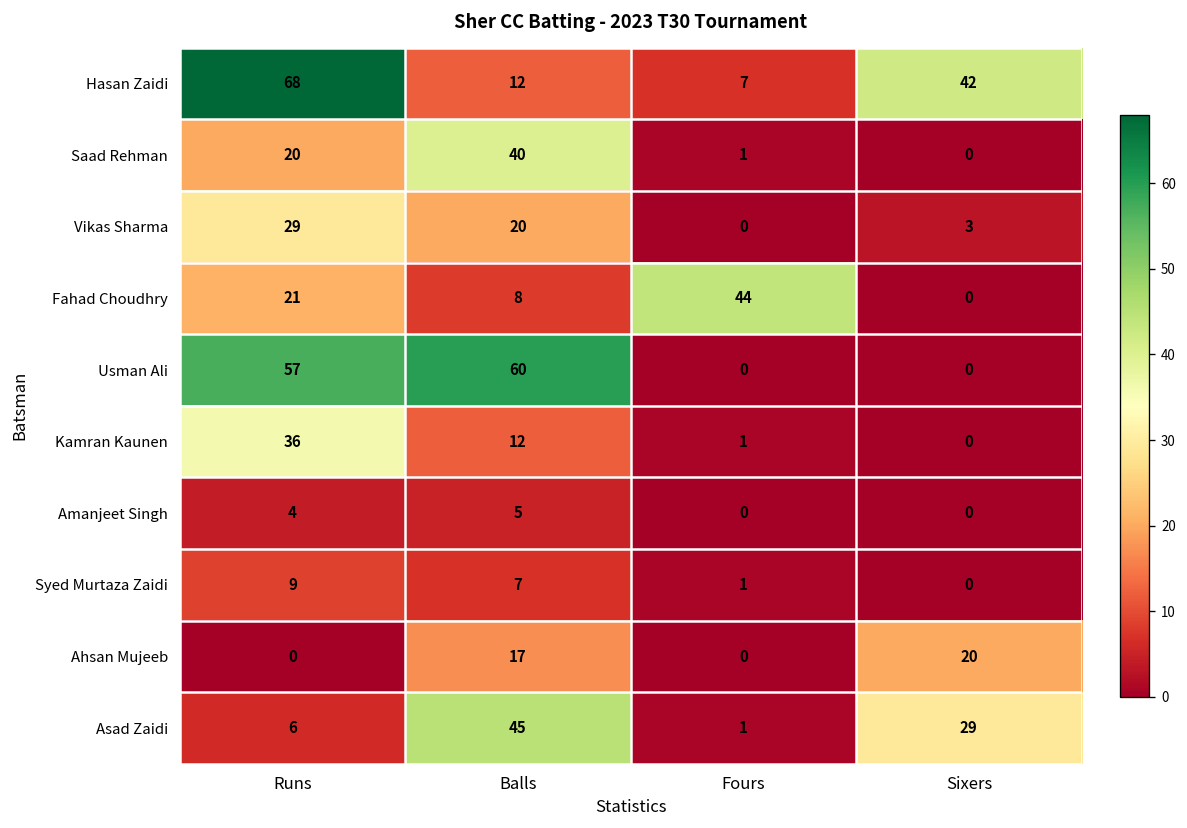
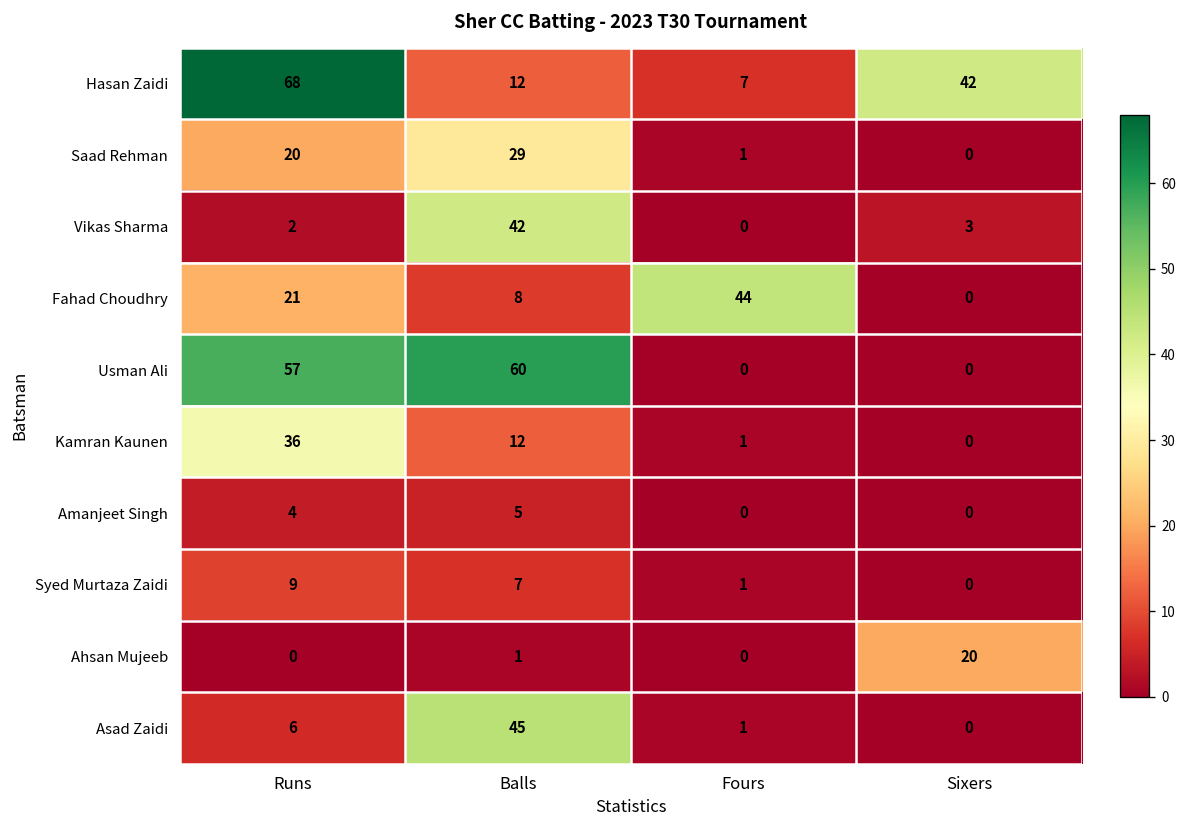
  {
    "Hasan Zaidi": {
      "Runs": 68,
      "Balls": 12,
      "Fours": 7,
      "Sixers": 42
    },
    "Saad Rehman": {
      "Runs": 20,
-     "Balls": 40,
+     "Balls": 29,
      "Fours": 1,
      "Sixers": 0
    },
    "Vikas Sharma": {
-     "Runs": 29,
-     "Balls": 20,
+     "Runs": 2,
+     "Balls": 42,
      "Fours": 0,
      "Sixers": 3
    },
    "Fahad Choudhry": {
      "Runs": 21,
      "Balls": 8,
      "Fours": 44,
      "Sixers": 0
    },
    "Usman Ali": {
      "Runs": 57,
      "Balls": 60,
      "Fours": 0,
      "Sixers": 0
    },
    "Kamran Kaunen": {
      "Runs": 36,
      "Balls": 12,
      "Fours": 1,
      "Sixers": 0
    },
    "Amanjeet Singh": {
      "Runs": 4,
      "Balls": 5,
      "Fours": 0,
      "Sixers": 0
    },
    "Syed Murtaza Zaidi": {
      "Runs": 9,
      "Balls": 7,
      "Fours": 1,
      "Sixers": 0
    },
    "Ahsan Mujeeb": {
      "Runs": 0,
-     "Balls": 17,
+     "Balls": 1,
      "Fours": 0,
      "Sixers": 20
    },
    "Asad Zaidi": {
      "Runs": 6,
      "Balls": 45,
      "Fours": 1,
-     "Sixers": 29
+     "Sixers": 0
    }
  }
